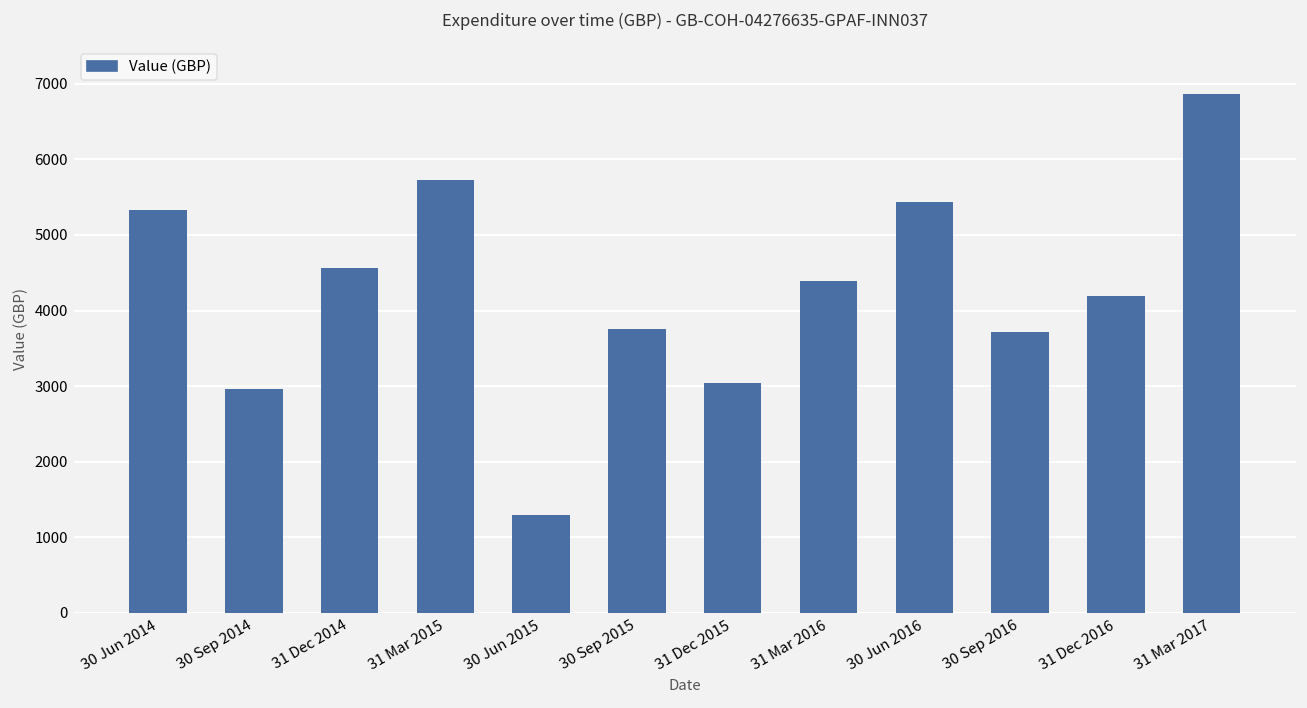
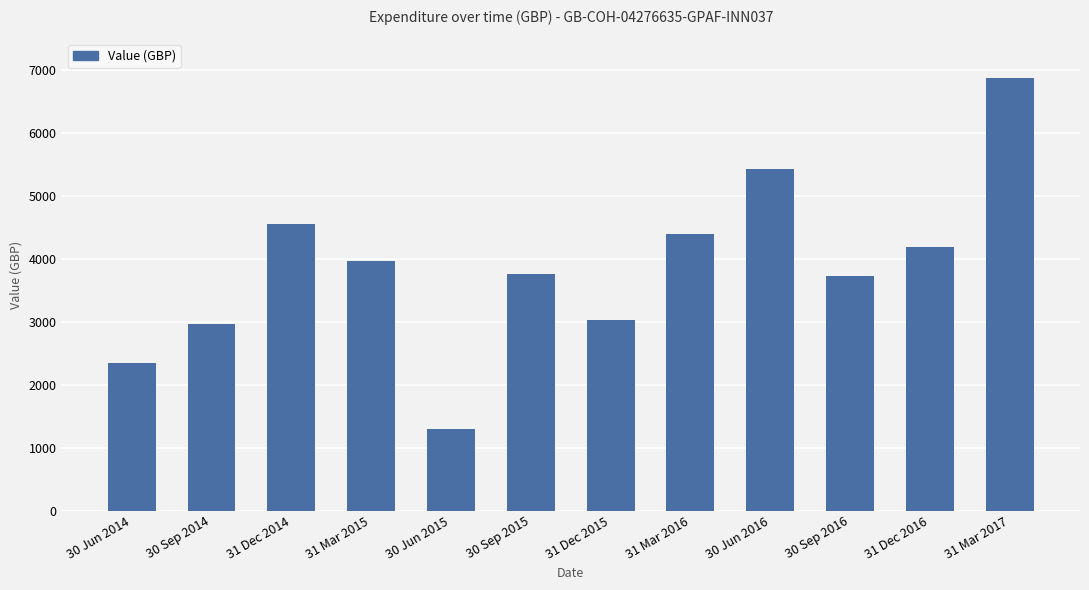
  {
-   "30 Jun 2014": 5300,
+   "30 Jun 2014": 2300,
    "30 Sep 2014": 3000,
    "31 Dec 2014": 4600,
-   "31 Mar 2015": 5700,
+   "31 Mar 2015": 4000,
    "30 Jun 2015": 1300,
    "30 Sep 2015": 3800,
    "31 Dec 2015": 3000,
    "31 Mar 2016": 4400,
    "30 Jun 2016": 5400,
    "30 Sep 2016": 3700,
    "31 Dec 2016": 4200,
    "31 Mar 2017": 6900
  }
